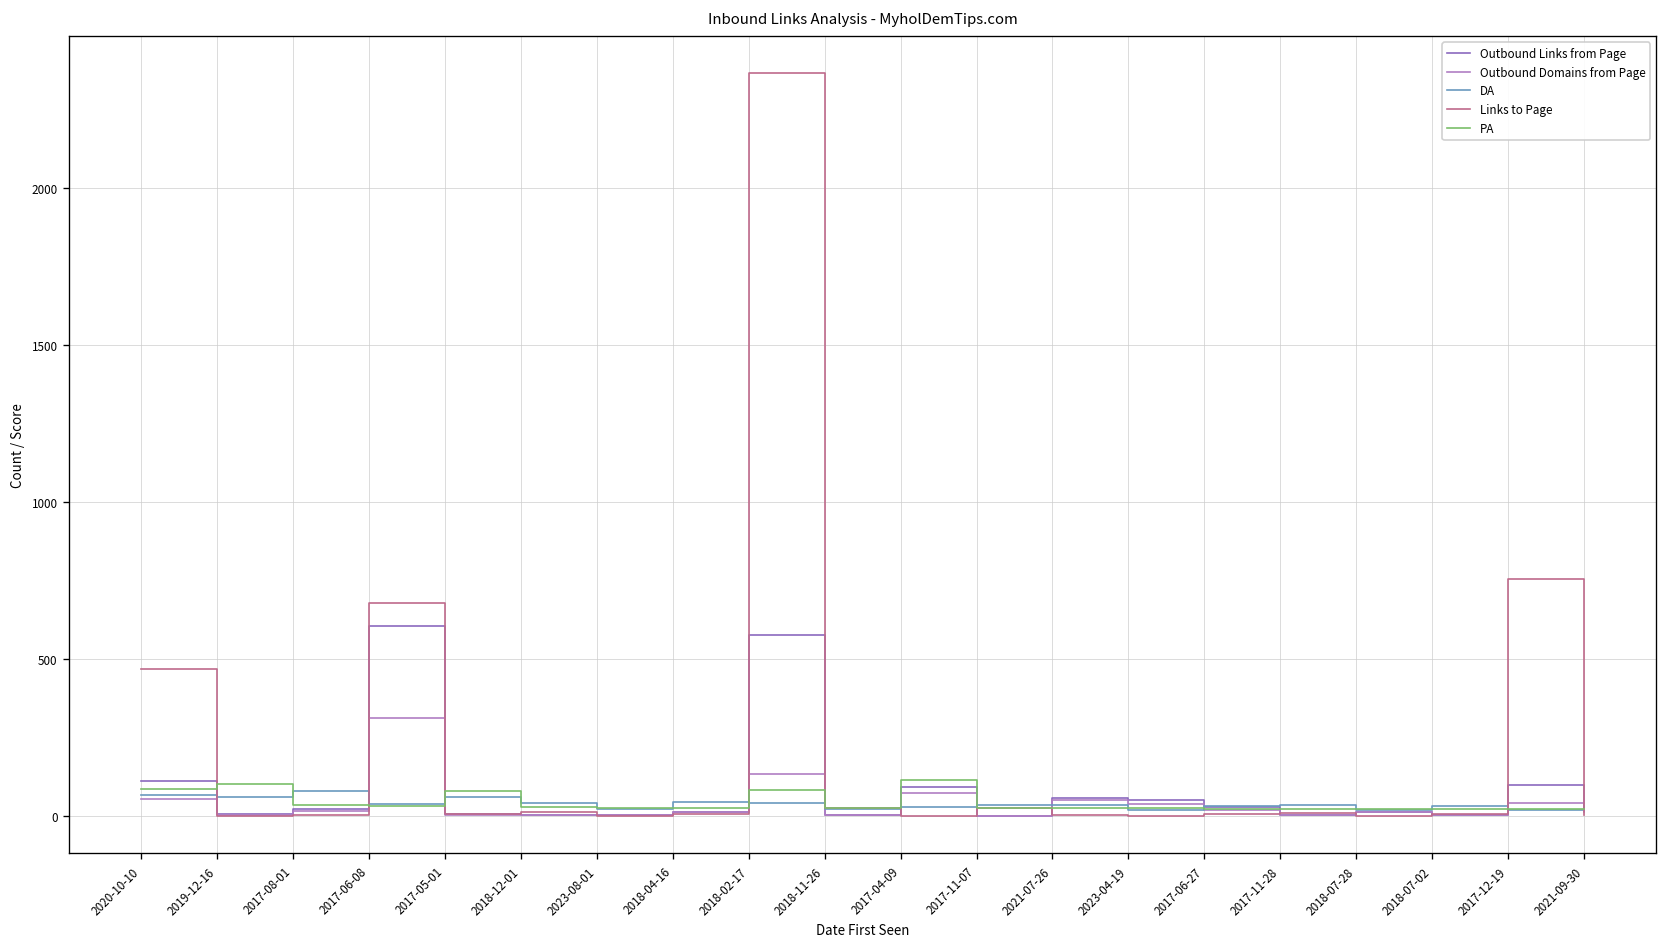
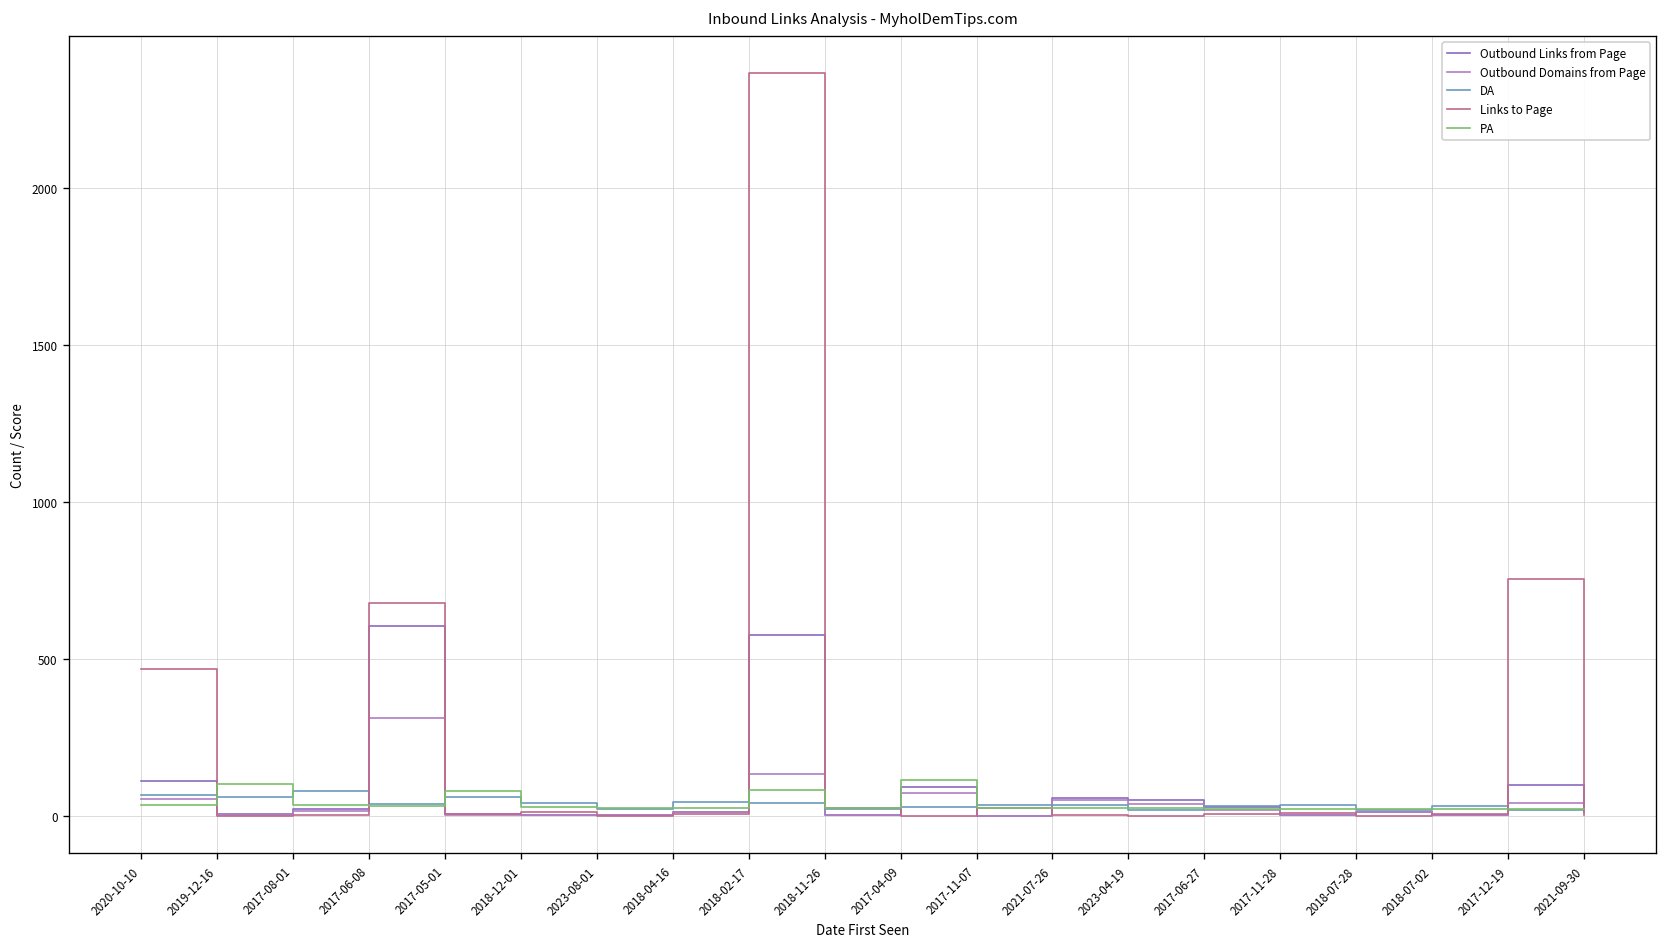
  {
    "Links to Page": {
      "2020-10-10": 470,
      "2017-08-01": 10,
      "2017-06-08": 680,
      "2018-02-17": 2370,
      "2017-04-09": 0,
      "2021-07-26": 0,
      "2023-04-19": 0,
      "2017-06-27": 10,
      "2018-07-28": 0,
      "2017-12-19": 760
    },
    "PA": {
-     "2020-10-10": 90,
+     "2020-10-10": 40,
      "2019-12-16": 100,
      "2017-08-01": 30,
      "2017-05-01": 80,
      "2018-12-01": 30,
      "2018-04-16": 30,
      "2018-02-17": 80,
      "2017-04-09": 110,
      "2017-11-28": 20
    }
  }
